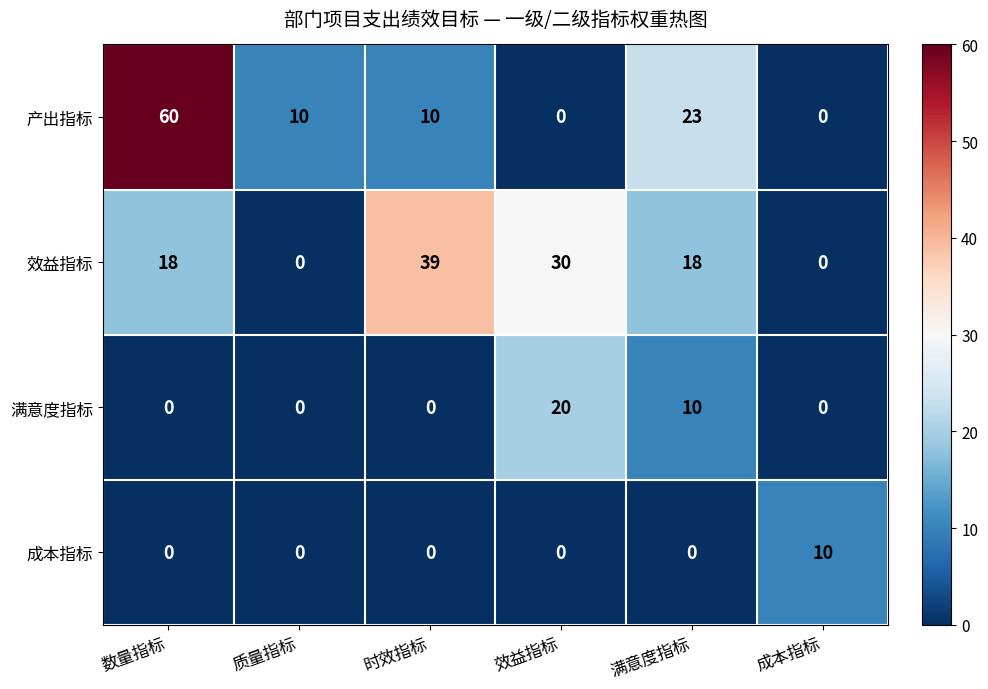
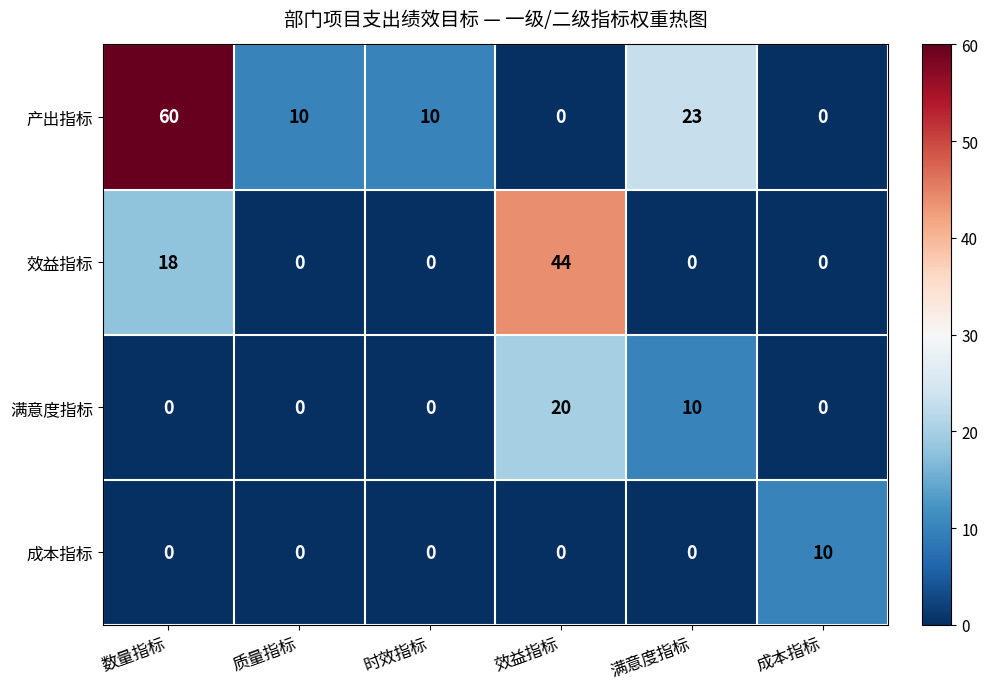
  {
    "产出指标": {
      "数量指标": 60,
      "质量指标": 10,
      "时效指标": 10,
      "效益指标": 0,
      "满意度指标": 23,
      "成本指标": 0
    },
    "效益指标": {
      "数量指标": 18,
      "质量指标": 0,
-     "时效指标": 39,
-     "效益指标": 30,
-     "满意度指标": 18,
+     "时效指标": 0,
+     "效益指标": 44,
+     "满意度指标": 0,
      "成本指标": 0
    },
    "满意度指标": {
      "数量指标": 0,
      "质量指标": 0,
      "时效指标": 0,
      "效益指标": 20,
      "满意度指标": 10,
      "成本指标": 0
    },
    "成本指标": {
      "数量指标": 0,
      "质量指标": 0,
      "时效指标": 0,
      "效益指标": 0,
      "满意度指标": 0,
      "成本指标": 10
    }
  }
